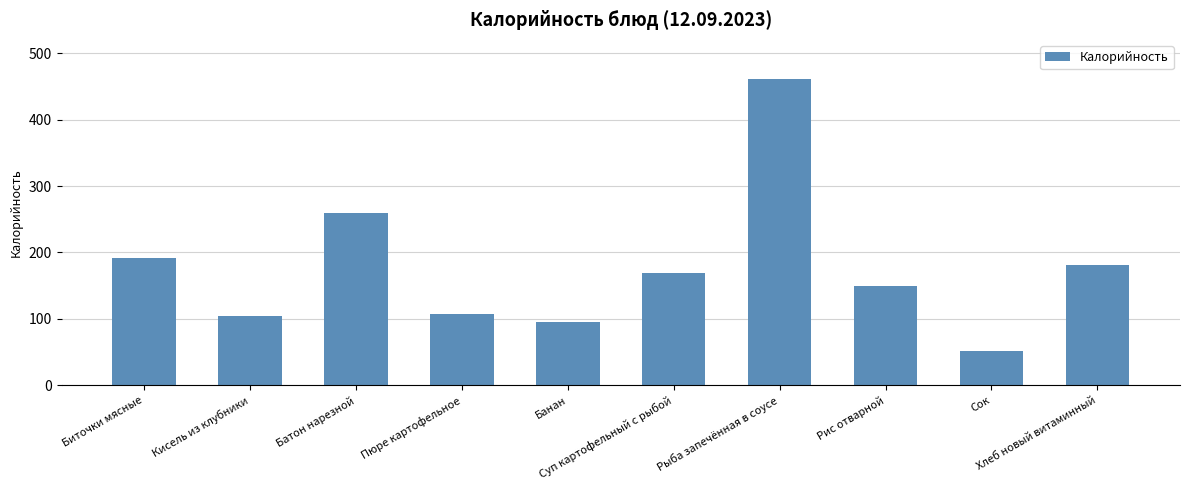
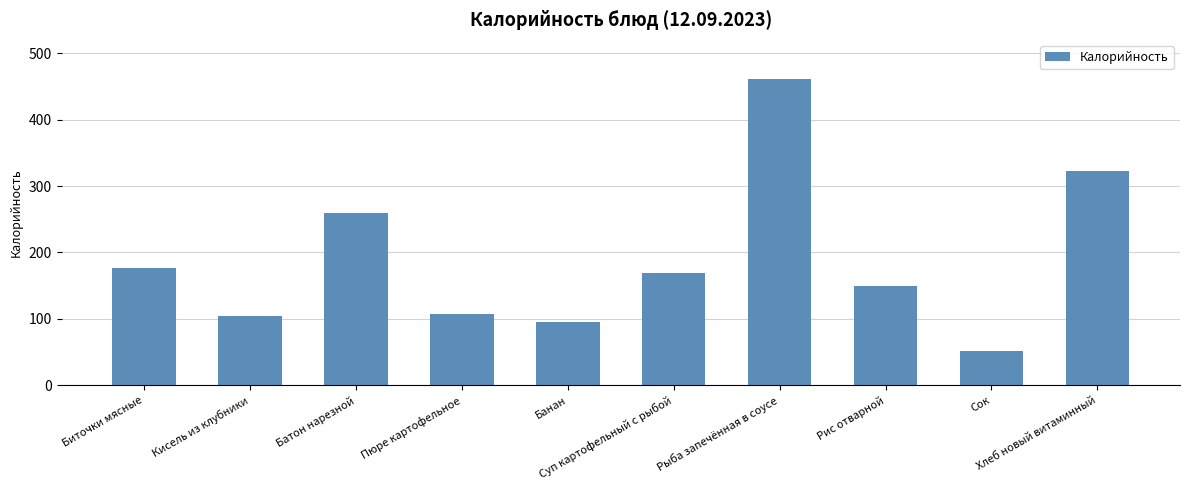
  {
-   "Биточки мясные": 190,
+   "Биточки мясные": 180,
    "Кисель из клубники": 100,
    "Батон нарезной": 260,
    "Пюре картофельное": 110,
    "Банан": 100,
    "Суп картофельный с рыбой": 170,
    "Рыба запечённая в соусе": 460,
    "Рис отварной": 150,
    "Сок": 50,
-   "Хлеб новый витаминный": 180
+   "Хлеб новый витаминный": 320
  }
